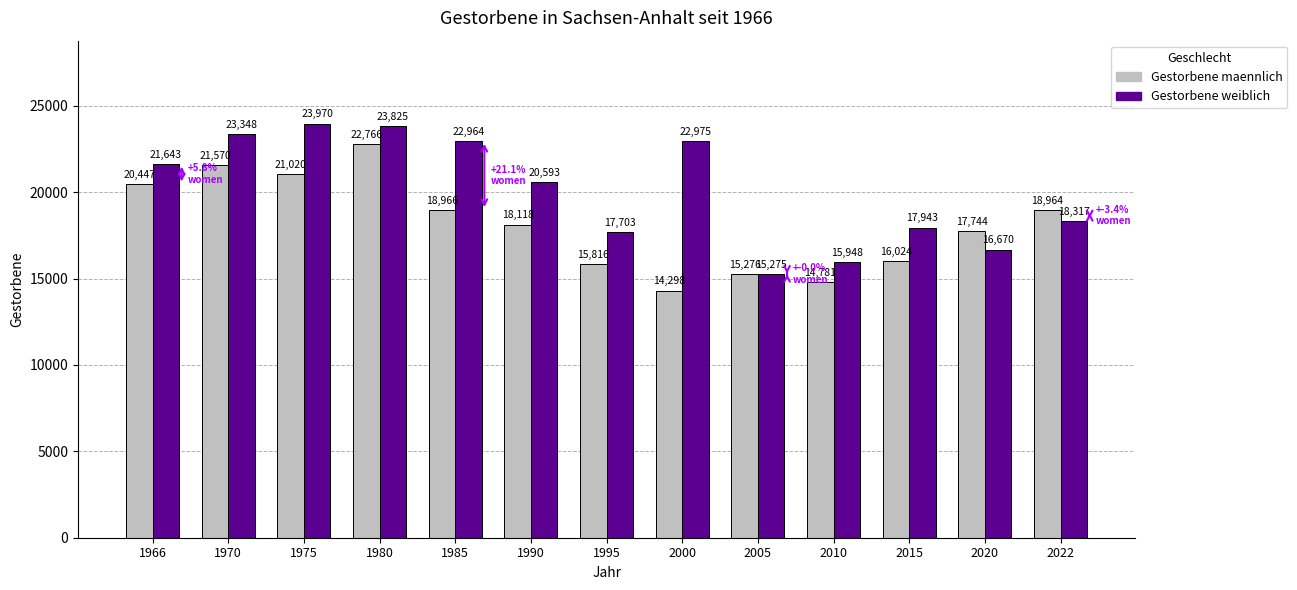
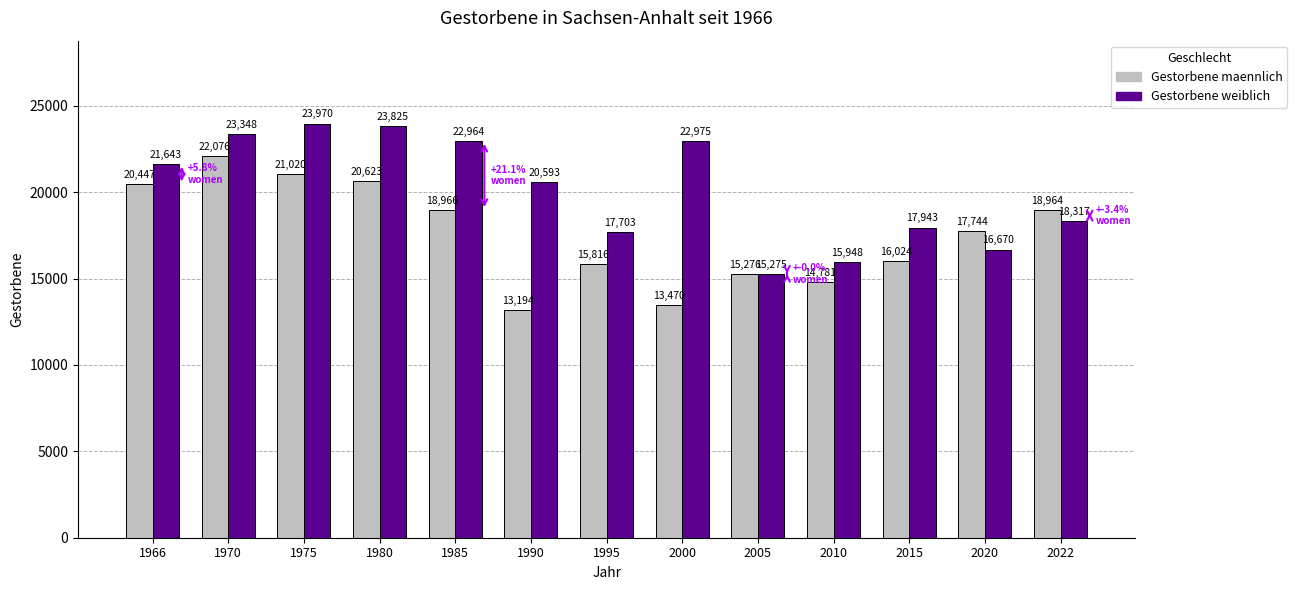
  {
    "Gestorbene maennlich": {
      "1966": "20,447",
-     "1970": "21,570",
+     "1970": "22,076",
      "1975": "21,020",
-     "1980": "22,766",
+     "1980": "20,623",
      "1985": "18,966",
-     "1990": "18,118",
+     "1990": "13,194",
      "1995": "15,816",
-     "2000": "14,298",
+     "2000": "13,470",
      "2015": "16,024",
      "2020": "17,744",
      "2022": "18,964"
    },
    "Gestorbene weiblich": {
      "1966": "21,643",
      "1970": "23,348",
      "1975": "23,970",
      "1980": "23,825",
      "1985": "22,964",
      "1990": "20,593",
      "1995": "17,703",
      "2000": "22,975",
      "2010": "15,948",
      "2015": "17,943",
      "2020": "16,670",
      "2022": "18,317"
    }
  }
